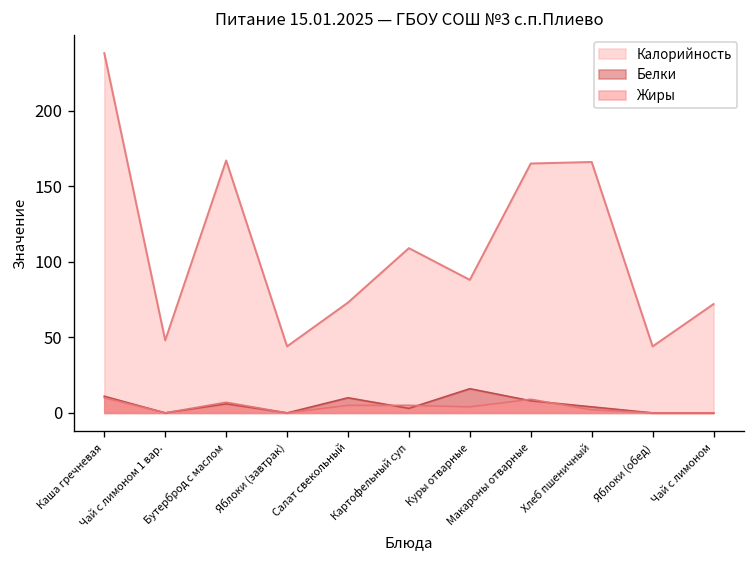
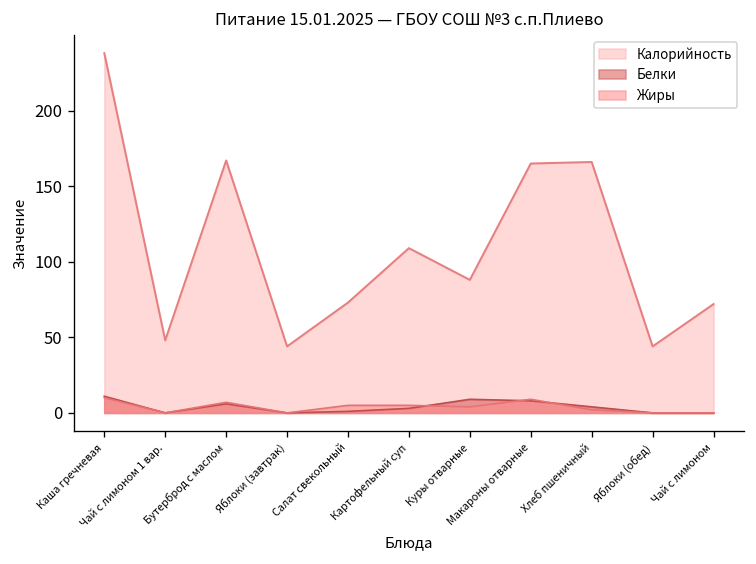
  {
    "Белки": {
-     "Салат свекольный": 10,
-     "Куры отварные": 16,
+     "Салат свекольный": 1,
+     "Куры отварные": 9,
      "Хлеб пшеничный": 4
    }
  }
